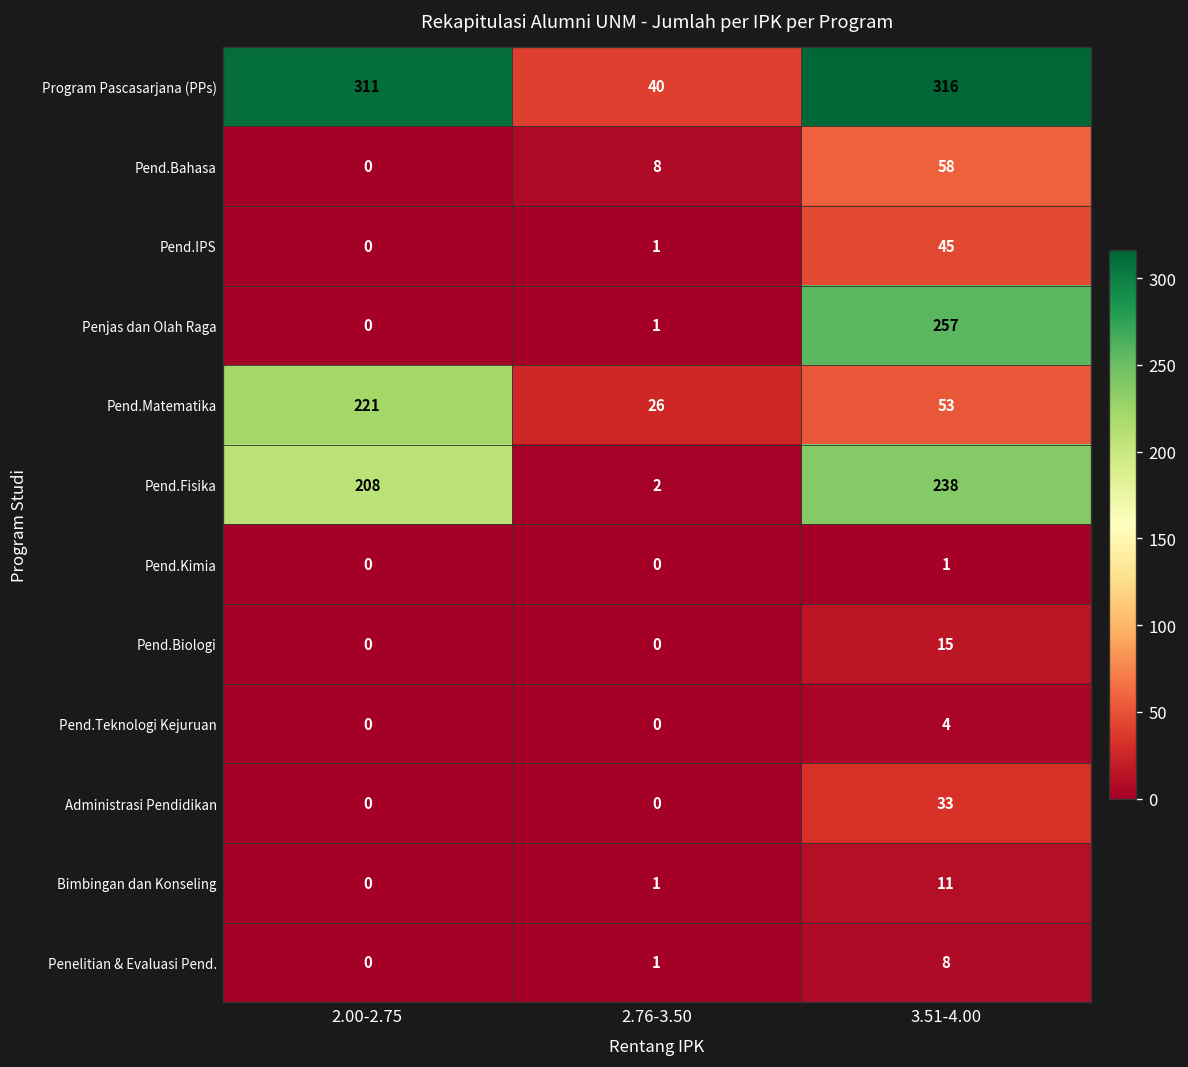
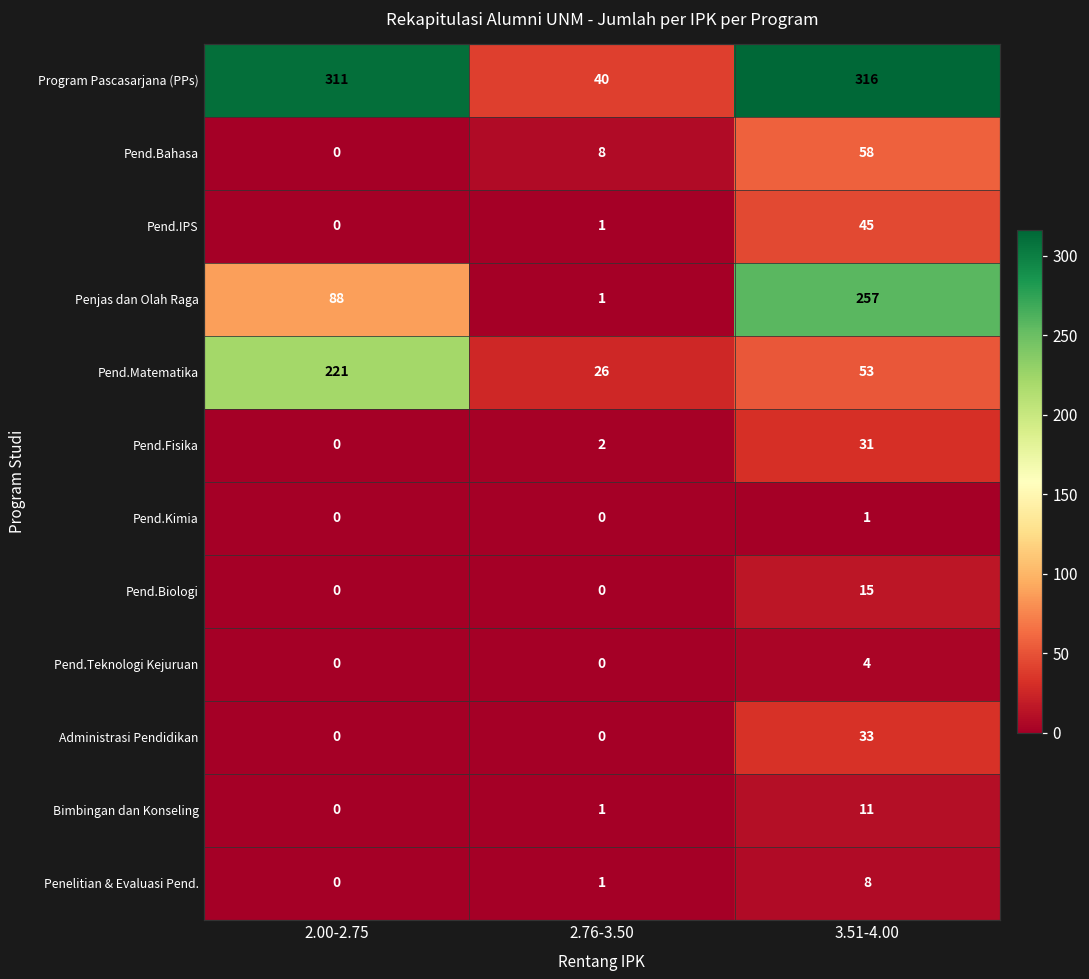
  {
    "Program Pascasarjana (PPs)": {
      "2.00-2.75": 311,
      "2.76-3.50": 40,
      "3.51-4.00": 316
    },
    "Pend.Bahasa": {
      "2.00-2.75": 0,
      "2.76-3.50": 8,
      "3.51-4.00": 58
    },
    "Pend.IPS": {
      "2.00-2.75": 0,
      "2.76-3.50": 1,
      "3.51-4.00": 45
    },
    "Penjas dan Olah Raga": {
-     "2.00-2.75": 0,
+     "2.00-2.75": 88,
      "2.76-3.50": 1,
      "3.51-4.00": 257
    },
    "Pend.Matematika": {
      "2.00-2.75": 221,
      "2.76-3.50": 26,
      "3.51-4.00": 53
    },
    "Pend.Fisika": {
-     "2.00-2.75": 208,
+     "2.00-2.75": 0,
      "2.76-3.50": 2,
-     "3.51-4.00": 238
+     "3.51-4.00": 31
    },
    "Pend.Kimia": {
      "2.00-2.75": 0,
      "2.76-3.50": 0,
      "3.51-4.00": 1
    },
    "Pend.Biologi": {
      "2.00-2.75": 0,
      "2.76-3.50": 0,
      "3.51-4.00": 15
    },
    "Pend.Teknologi Kejuruan": {
      "2.00-2.75": 0,
      "2.76-3.50": 0,
      "3.51-4.00": 4
    },
    "Administrasi Pendidikan": {
      "2.00-2.75": 0,
      "2.76-3.50": 0,
      "3.51-4.00": 33
    },
    "Bimbingan dan Konseling": {
      "2.00-2.75": 0,
      "2.76-3.50": 1,
      "3.51-4.00": 11
    },
    "Penelitian & Evaluasi Pend.": {
      "2.00-2.75": 0,
      "2.76-3.50": 1,
      "3.51-4.00": 8
    }
  }
